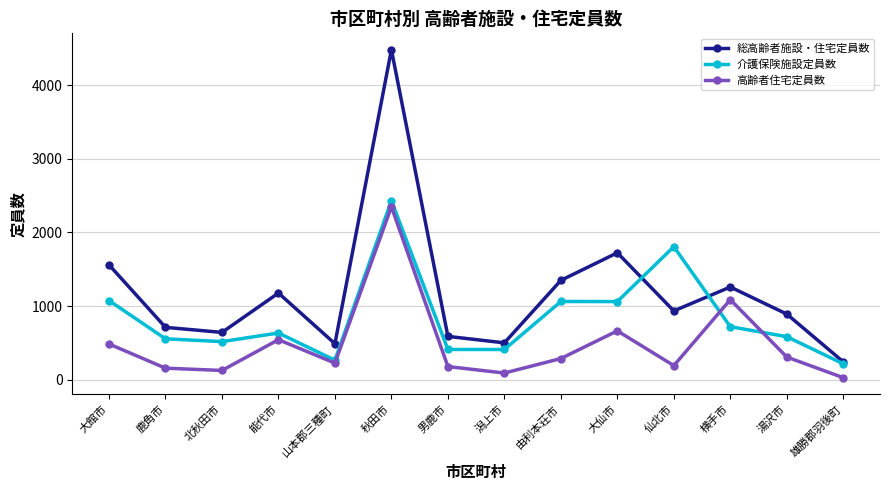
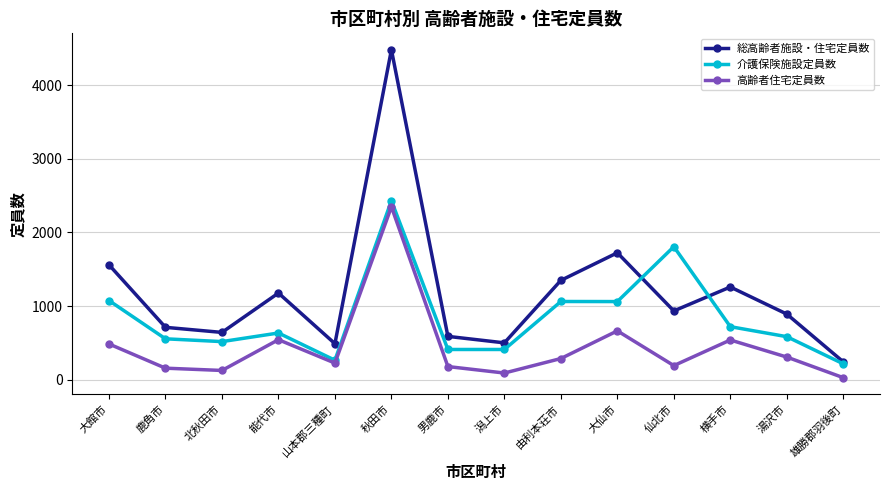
  {
    "総高齢者施設・住宅定員数": {
      "大館市": 1600,
      "鹿角市": 700,
      "北秋田市": 600,
      "能代市": 1200,
      "山本郡三種町": 500,
      "秋田市": 4500,
      "男鹿市": 600,
      "潟上市": 500,
      "由利本荘市": 1300,
      "大仙市": 1700,
      "仙北市": 900,
      "横手市": 1300,
      "湯沢市": 900
    },
    "介護保険施設定員数": {
      "大館市": 1100,
      "鹿角市": 600,
      "北秋田市": 500,
      "能代市": 600,
      "山本郡三種町": 300,
      "秋田市": 2400,
      "男鹿市": 400,
      "潟上市": 400,
      "由利本荘市": 1100,
      "大仙市": 1100,
      "仙北市": 1800,
      "横手市": 700,
      "湯沢市": 600
    },
    "高齢者住宅定員数": {
      "大館市": 500,
      "鹿角市": 200,
      "北秋田市": 100,
      "能代市": 500,
      "山本郡三種町": 200,
      "秋田市": 2300,
      "男鹿市": 200,
      "潟上市": 100,
      "由利本荘市": 300,
      "大仙市": 700,
      "仙北市": 200,
-     "横手市": 1100,
+     "横手市": 500,
      "湯沢市": 300,
      "雄勝郡羽後町": 0
    }
  }
